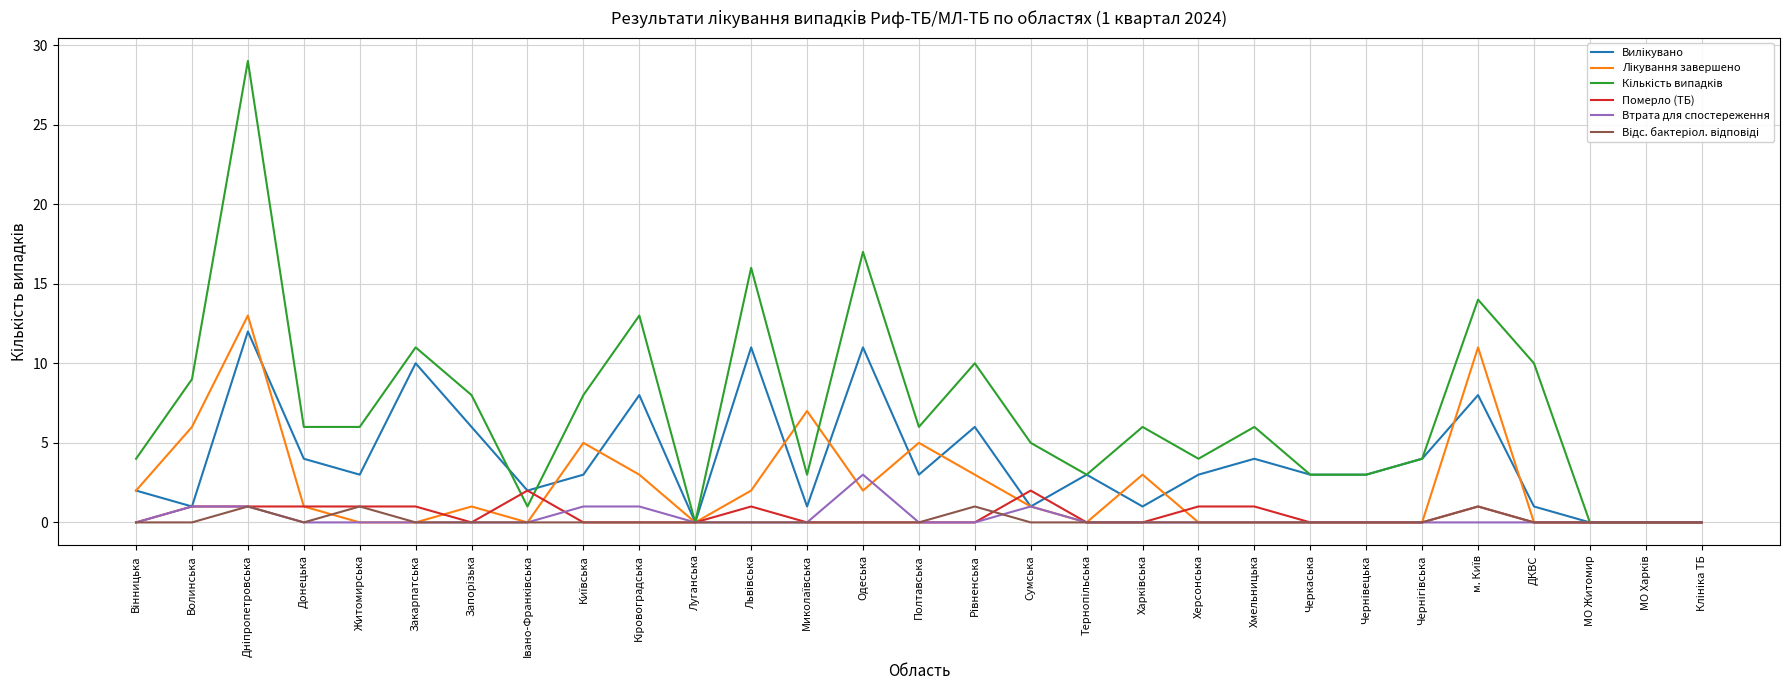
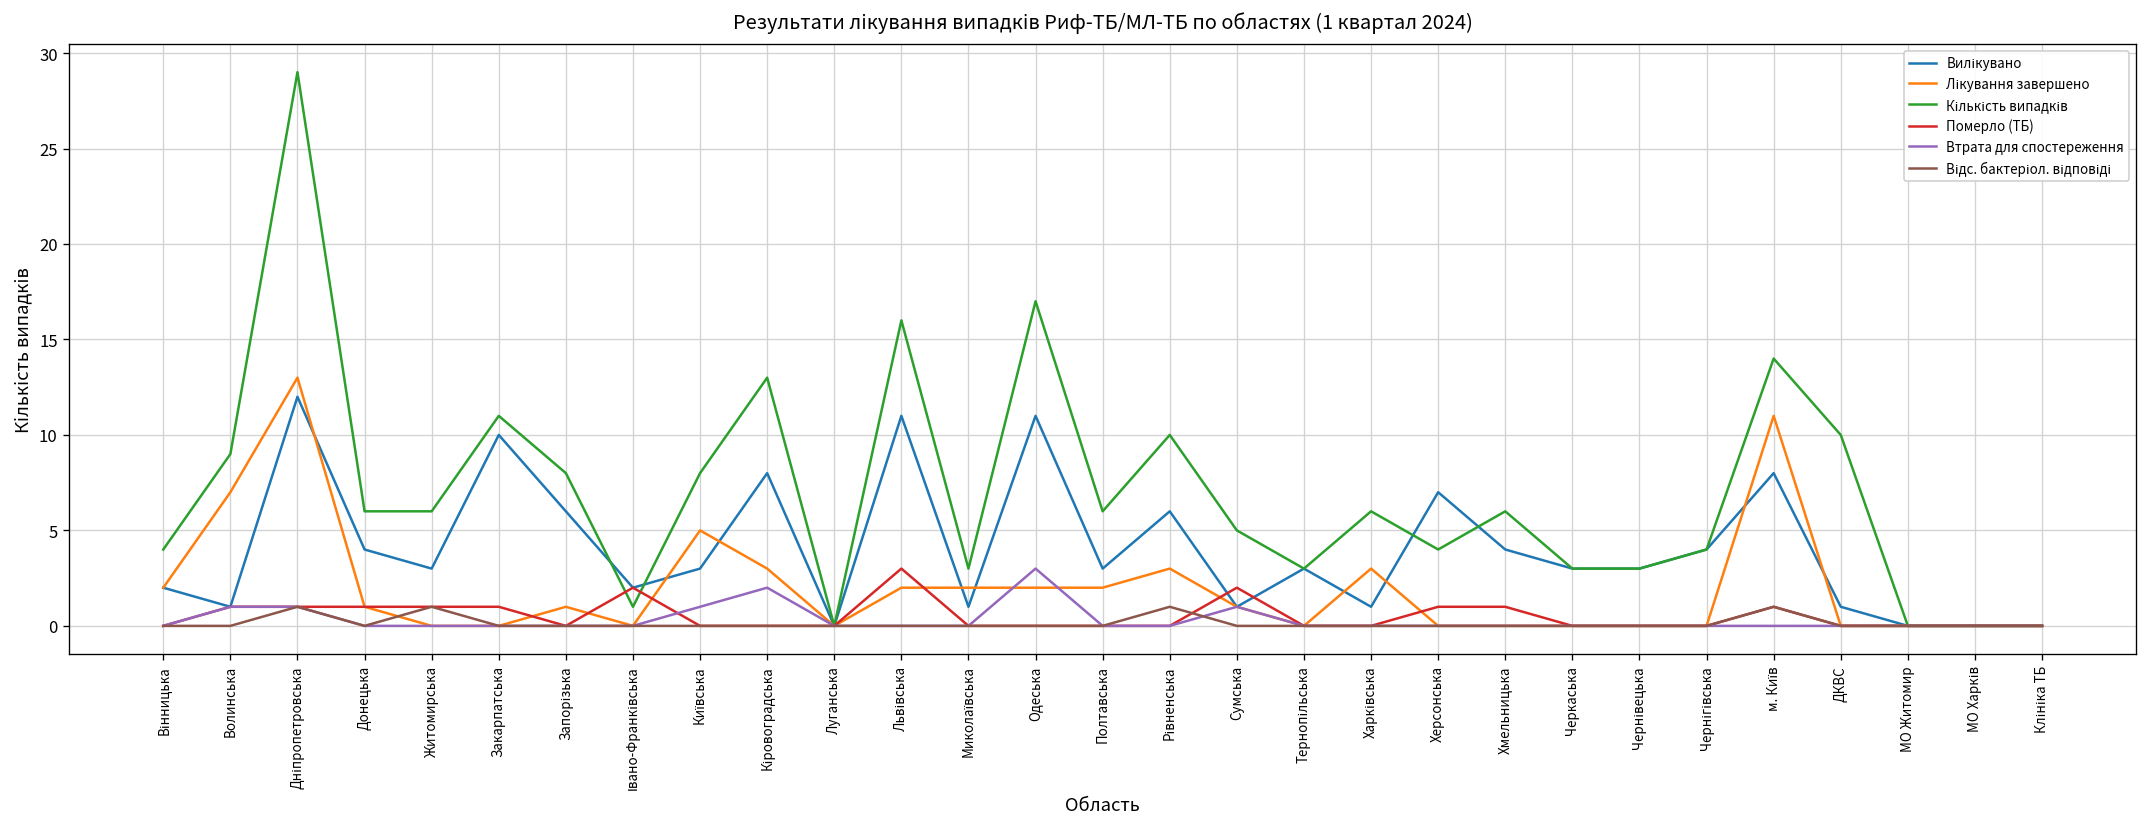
  {
    "Вилікувано": {
      "Дніпропетровська": 12,
      "Донецька": 4,
      "Житомирська": 3,
      "Закарпатська": 10,
      "Запорізька": 6,
      "Київська": 3,
      "Кіровоградська": 8,
      "Львівська": 11,
      "Миколаївська": 1,
      "Одеська": 11,
      "Полтавська": 3,
      "Рівненська": 6,
      "Харківська": 1,
-     "Херсонська": 3,
+     "Херсонська": 7,
      "Хмельницька": 4,
      "м. Київ": 8,
      "ДКВС": 1
    },
    "Лікування завершено": {
-     "Волинська": 6,
+     "Волинська": 7,
      "Дніпропетровська": 13,
      "Запорізька": 1,
      "Київська": 5,
      "Кіровоградська": 3,
      "Львівська": 2,
-     "Миколаївська": 7,
+     "Миколаївська": 2,
      "Одеська": 2,
-     "Полтавська": 5,
+     "Полтавська": 2,
      "Рівненська": 3,
      "Харківська": 3,
      "м. Київ": 11
    },
    "Кількість випадків": {
      "Вінницька": 4,
      "Волинська": 9,
      "Дніпропетровська": 29,
      "Донецька": 6,
      "Житомирська": 6,
      "Закарпатська": 11,
      "Запорізька": 8,
      "Івано-Франківська": 1,
      "Київська": 8,
      "Кіровоградська": 13,
      "Львівська": 16,
      "Миколаївська": 3,
      "Одеська": 17,
      "Полтавська": 6,
      "Рівненська": 10,
      "Сумська": 5,
      "Харківська": 6,
      "Херсонська": 4,
      "Хмельницька": 6,
      "м. Київ": 14,
      "ДКВС": 10
    },
    "Померло (ТБ)": {
      "Закарпатська": 1,
-     "Львівська": 1,
+     "Львівська": 3,
      "Сумська": 2,
      "Херсонська": 1,
      "Хмельницька": 1
    },
    "Втрата для спостереження": {
      "Київська": 1,
-     "Кіровоградська": 1,
+     "Кіровоградська": 2,
      "Одеська": 3,
      "м. Київ": 0
    },
    "Відс. бактеріол. відповіді": {
      "Волинська": 0,
      "Рівненська": 1,
      "Сумська": 0
    }
  }
